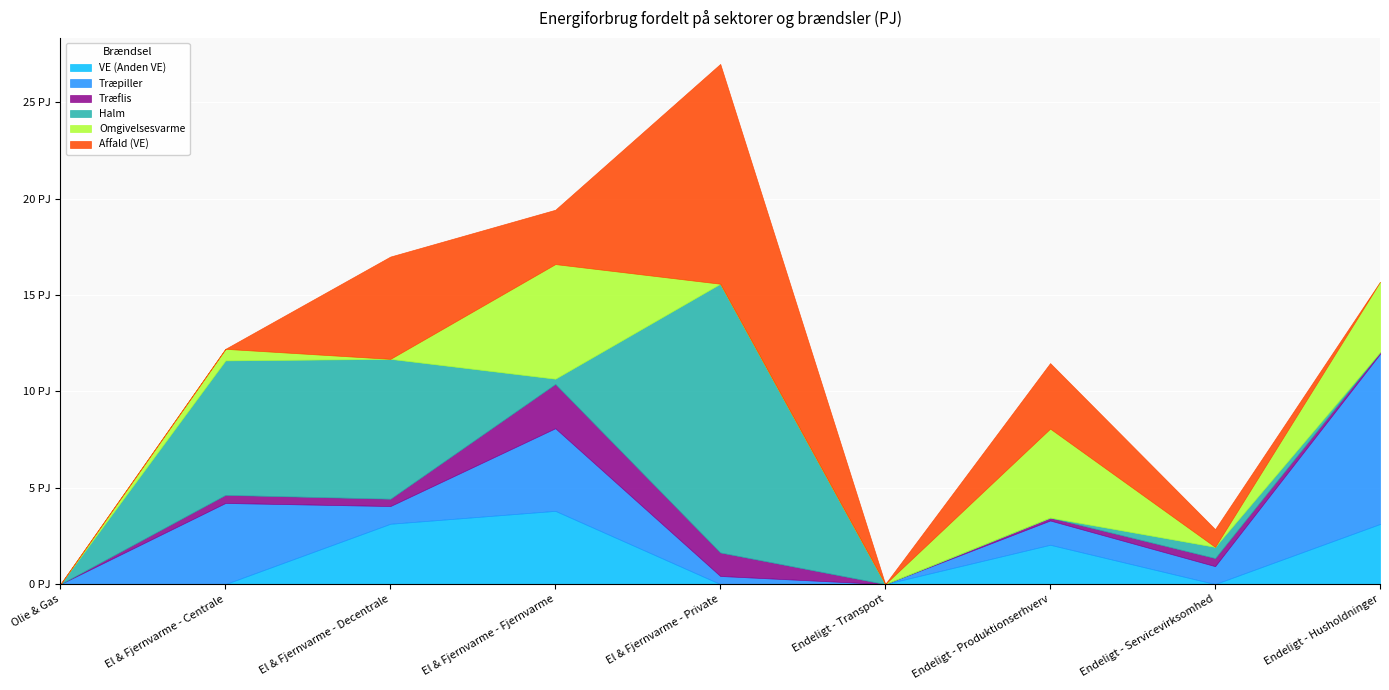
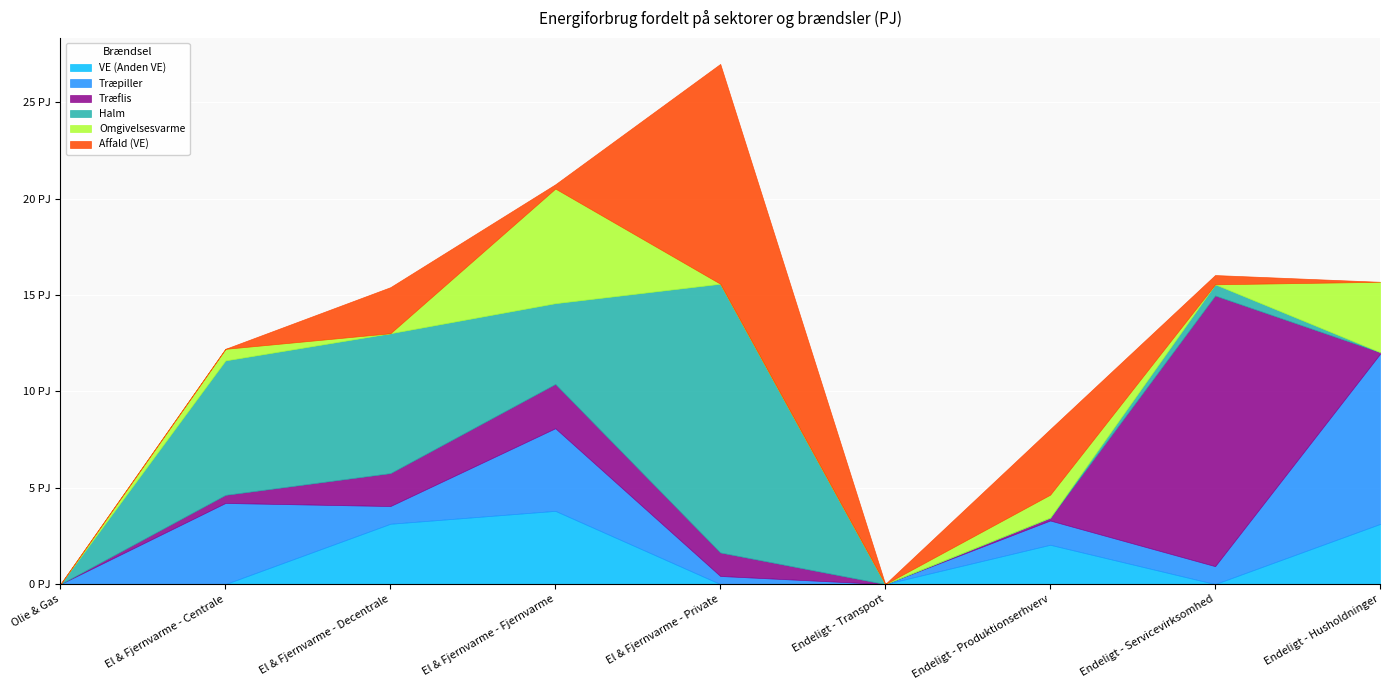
  {
    "Træflis": {
      "El & Fjernvarme - Centrale": "0.4 PJ",
-     "El & Fjernvarme - Decentrale": "0.4 PJ",
+     "El & Fjernvarme - Decentrale": "1.7 PJ",
      "El & Fjernvarme - Fjernvarme": "2.3 PJ",
      "El & Fjernvarme - Private": "1.2 PJ",
-     "Endeligt - Servicevirksomhed": "0.4 PJ"
+     "Endeligt - Servicevirksomhed": "14.1 PJ"
    },
    "Halm": {
      "El & Fjernvarme - Centrale": "7.0 PJ",
-     "El & Fjernvarme - Fjernvarme": "0.3 PJ"
+     "El & Fjernvarme - Fjernvarme": "4.2 PJ"
    },
    "Omgivelsesvarme": {
      "El & Fjernvarme - Fjernvarme": "5.9 PJ",
-     "Endeligt - Produktionserhverv": "4.6 PJ"
+     "Endeligt - Produktionserhverv": "1.2 PJ"
    },
    "Affald (VE)": {
-     "El & Fjernvarme - Decentrale": "5.3 PJ",
-     "El & Fjernvarme - Fjernvarme": "2.8 PJ",
+     "El & Fjernvarme - Decentrale": "2.4 PJ",
+     "El & Fjernvarme - Fjernvarme": "0.2 PJ",
      "El & Fjernvarme - Private": "11.4 PJ",
      "Endeligt - Produktionserhverv": "3.4 PJ",
-     "Endeligt - Servicevirksomhed": "0.9 PJ"
+     "Endeligt - Servicevirksomhed": "0.5 PJ"
    }
  }
